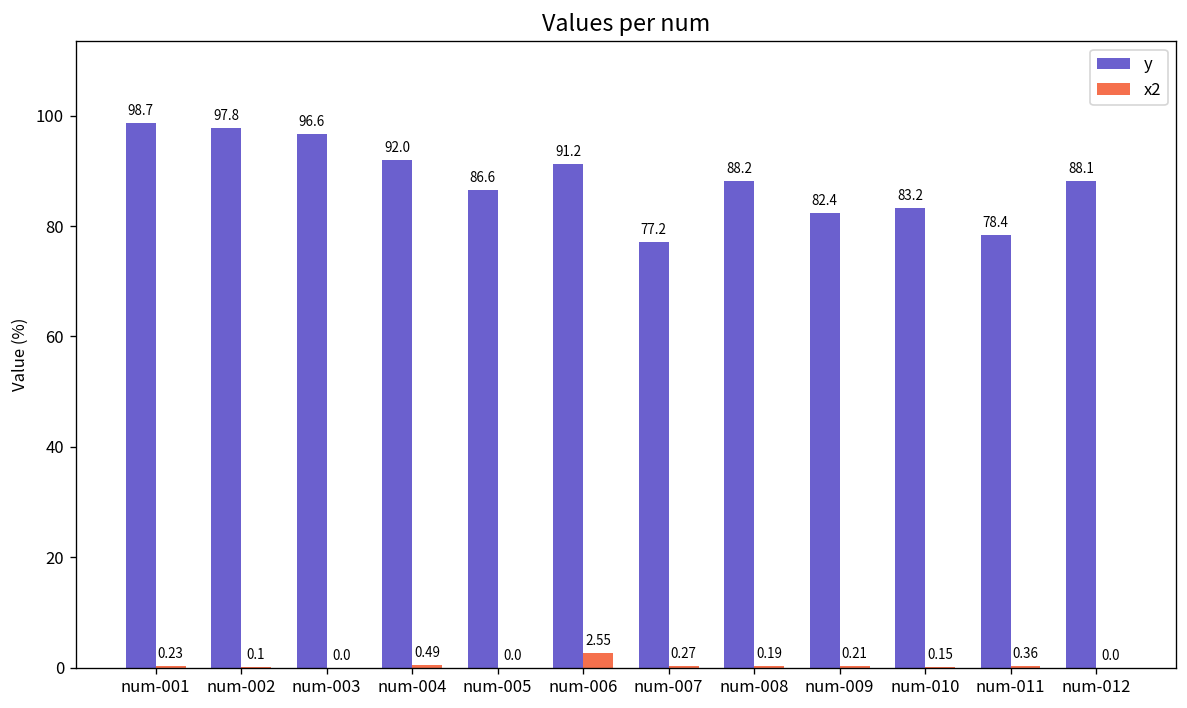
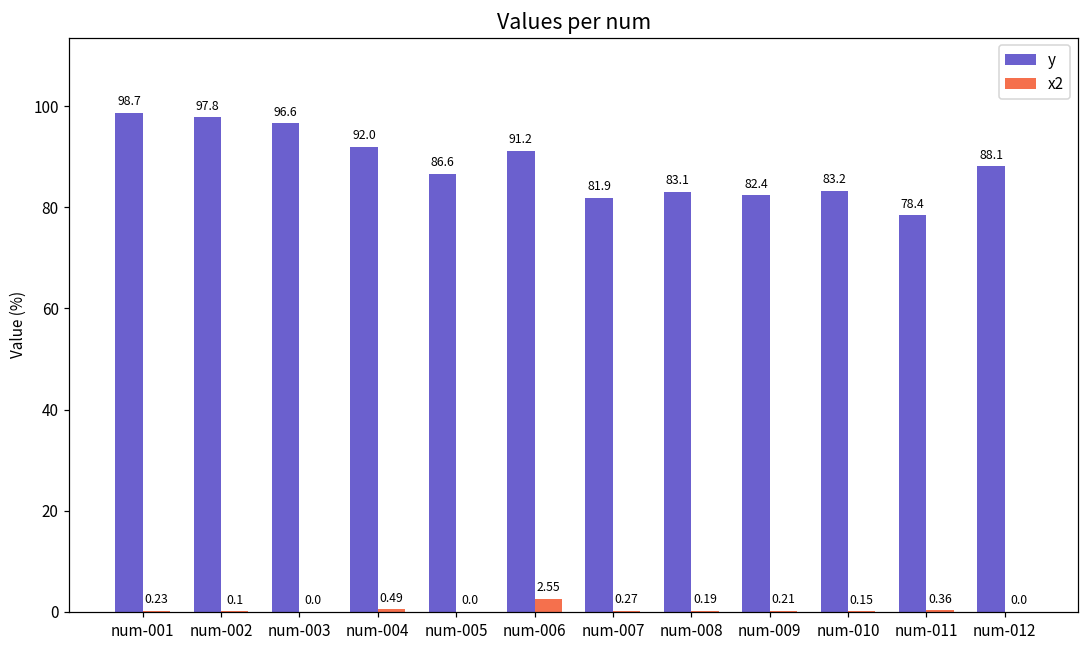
  {
    "y": {
      "num-001": 98.7,
      "num-002": 97.8,
      "num-003": 96.6,
      "num-004": 92.0,
      "num-005": 86.6,
      "num-006": 91.2,
-     "num-007": 77.2,
-     "num-008": 88.2,
+     "num-007": 81.9,
+     "num-008": 83.1,
      "num-009": 82.4,
      "num-010": 83.2,
      "num-011": 78.4,
      "num-012": 88.1
    },
    "x2": {
      "num-001": 0.23,
      "num-002": 0.1,
      "num-003": 0.0,
      "num-004": 0.49,
      "num-005": 0.0,
      "num-006": 2.55,
      "num-007": 0.27,
      "num-008": 0.19,
      "num-009": 0.21,
      "num-010": 0.15,
      "num-011": 0.36,
      "num-012": 0.0
    }
  }
